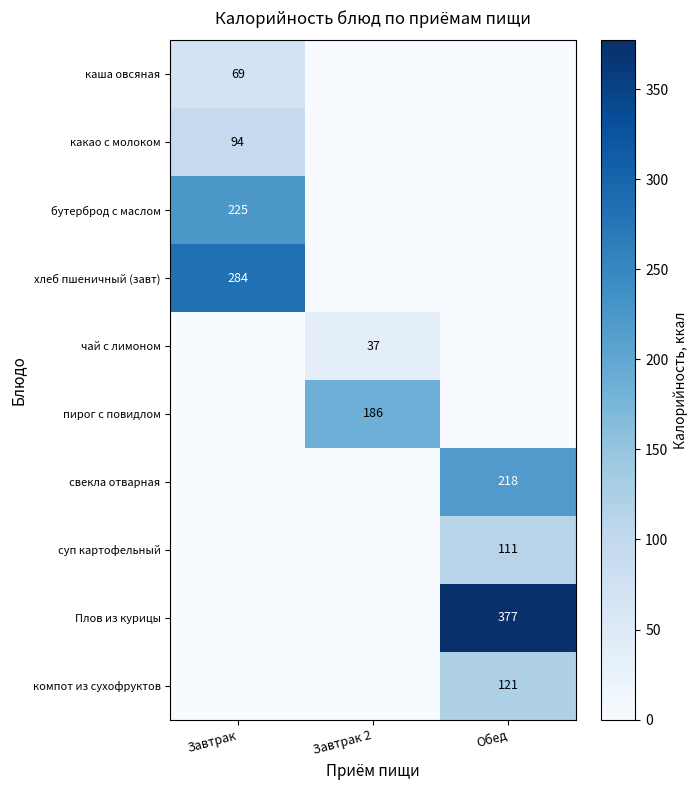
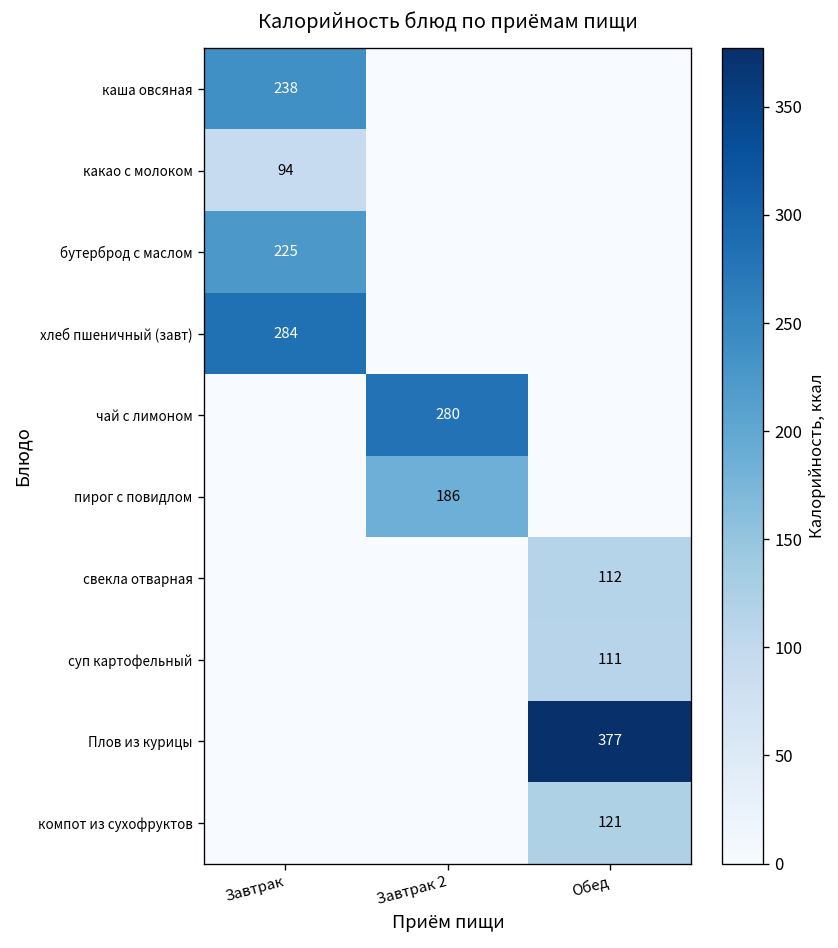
  {
    "каша овсяная": {
-     "Завтрак": 69
+     "Завтрак": 238
    },
    "какао с молоком": {
      "Завтрак": 94
    },
    "бутерброд с маслом": {
      "Завтрак": 225
    },
    "хлеб пшеничный (завт)": {
      "Завтрак": 284
    },
    "чай с лимоном": {
-     "Завтрак 2": 37
+     "Завтрак 2": 280
    },
    "пирог с повидлом": {
      "Завтрак 2": 186
    },
    "свекла отварная": {
-     "Обед": 218
+     "Обед": 112
    },
    "суп картофельный": {
      "Обед": 111
    },
    "Плов из курицы": {
      "Обед": 377
    },
    "компот из сухофруктов": {
      "Обед": 121
    }
  }
